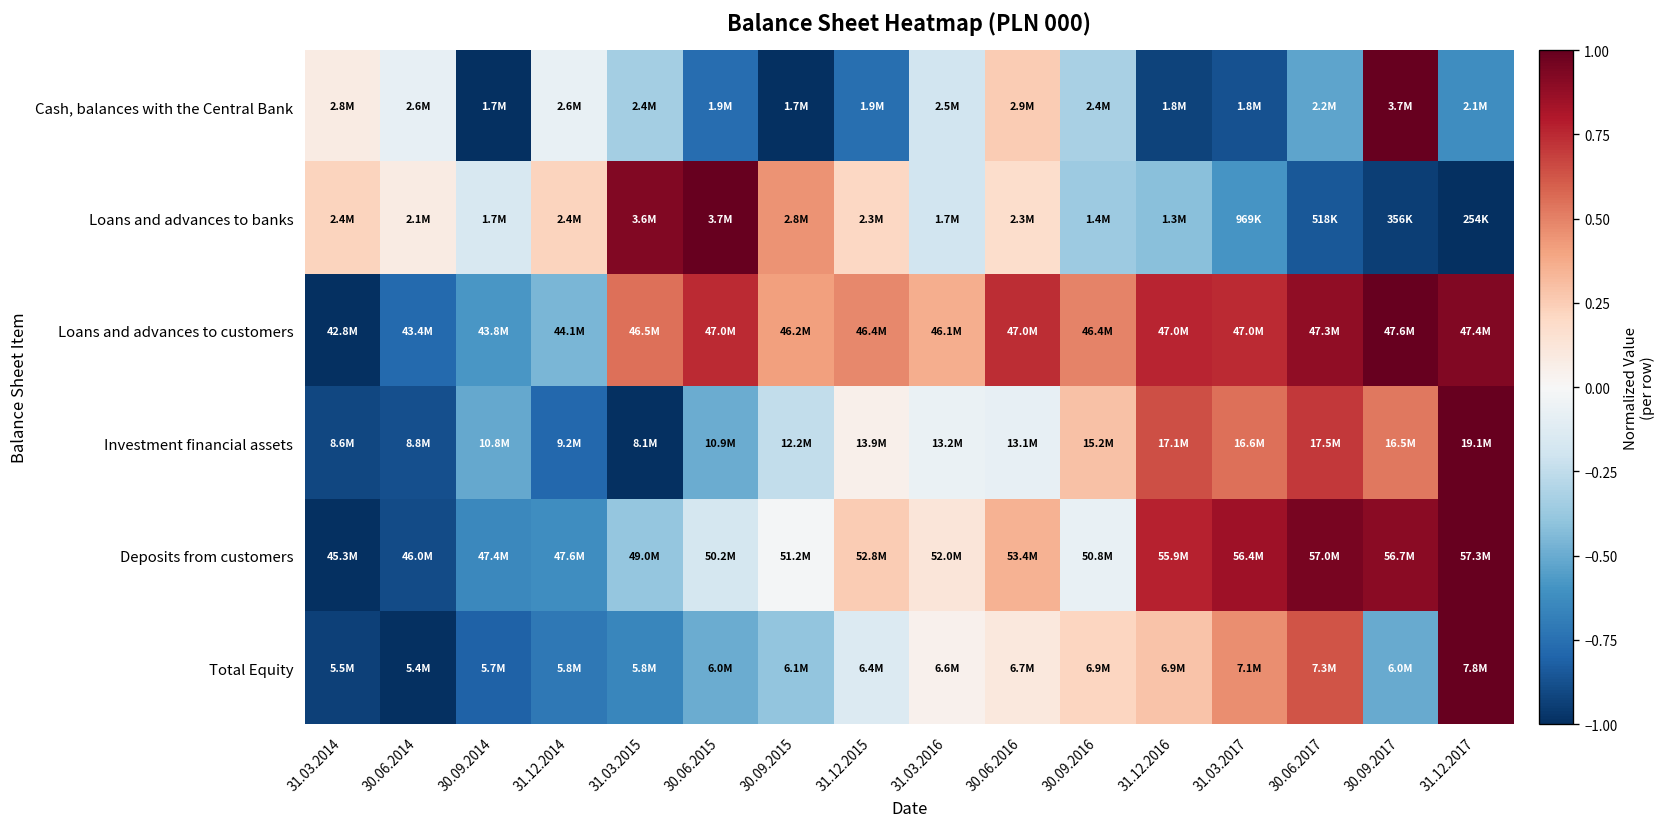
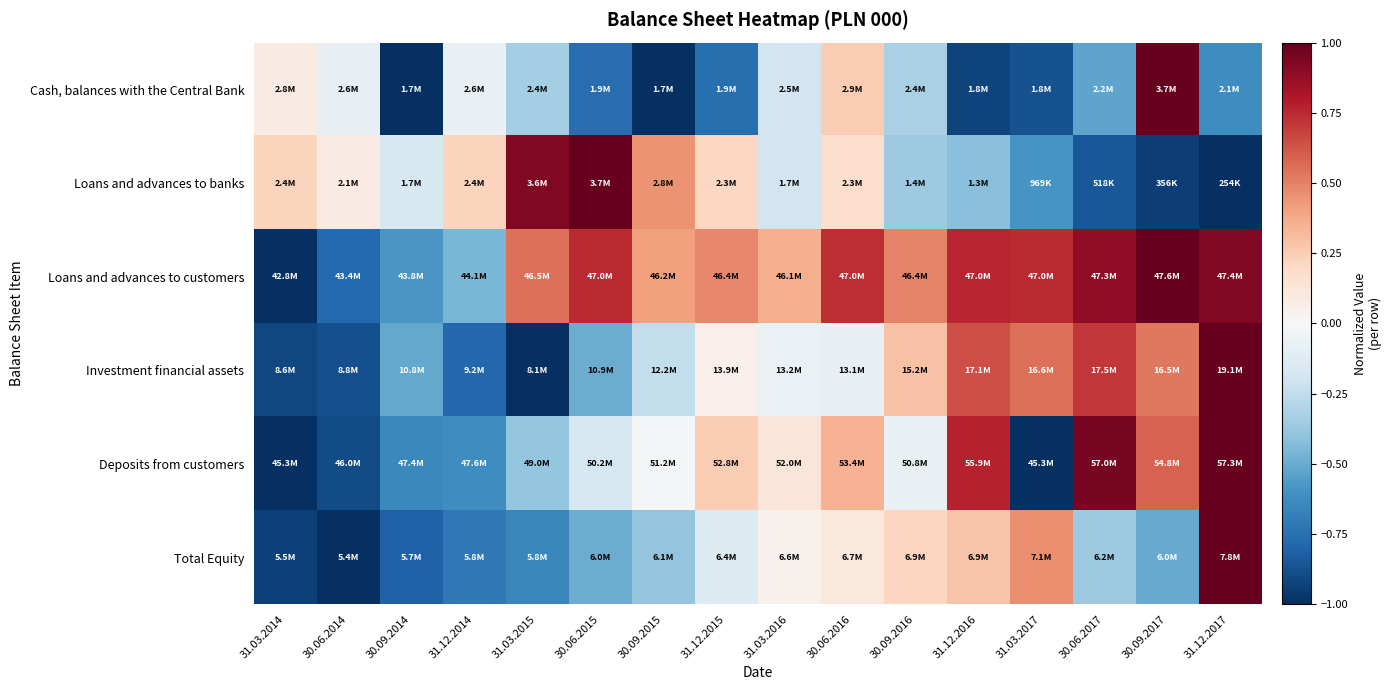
  {
    "Cash, balances with the Central Bank": {
      "31.03.2014": "2.8M",
      "30.06.2014": "2.6M",
      "30.09.2014": "1.7M",
      "31.12.2014": "2.6M",
      "31.03.2015": "2.4M",
      "30.06.2015": "1.9M",
      "30.09.2015": "1.7M",
      "31.12.2015": "1.9M",
      "31.03.2016": "2.5M",
      "30.06.2016": "2.9M",
      "30.09.2016": "2.4M",
      "31.12.2016": "1.8M",
      "31.03.2017": "1.8M",
      "30.06.2017": "2.2M",
      "30.09.2017": "3.7M",
      "31.12.2017": "2.1M"
    },
    "Loans and advances to banks": {
      "31.03.2014": "2.4M",
      "30.06.2014": "2.1M",
      "30.09.2014": "1.7M",
      "31.12.2014": "2.4M",
      "31.03.2015": "3.6M",
      "30.06.2015": "3.7M",
      "30.09.2015": "2.8M",
      "31.12.2015": "2.3M",
      "31.03.2016": "1.7M",
      "30.06.2016": "2.3M",
      "30.09.2016": "1.4M",
      "31.12.2016": "1.3M",
      "31.03.2017": "969K",
      "30.06.2017": "518K",
      "30.09.2017": "356K",
      "31.12.2017": "254K"
    },
    "Loans and advances to customers": {
      "31.03.2014": "42.8M",
      "30.06.2014": "43.4M",
      "30.09.2014": "43.8M",
      "31.12.2014": "44.1M",
      "31.03.2015": "46.5M",
      "30.06.2015": "47.0M",
      "30.09.2015": "46.2M",
      "31.12.2015": "46.4M",
      "31.03.2016": "46.1M",
      "30.06.2016": "47.0M",
      "30.09.2016": "46.4M",
      "31.12.2016": "47.0M",
      "31.03.2017": "47.0M",
      "30.06.2017": "47.3M",
      "30.09.2017": "47.6M",
      "31.12.2017": "47.4M"
    },
    "Investment financial assets": {
      "31.03.2014": "8.6M",
      "30.06.2014": "8.8M",
      "30.09.2014": "10.8M",
      "31.12.2014": "9.2M",
      "31.03.2015": "8.1M",
      "30.06.2015": "10.9M",
      "30.09.2015": "12.2M",
      "31.12.2015": "13.9M",
      "31.03.2016": "13.2M",
      "30.06.2016": "13.1M",
      "30.09.2016": "15.2M",
      "31.12.2016": "17.1M",
      "31.03.2017": "16.6M",
      "30.06.2017": "17.5M",
      "30.09.2017": "16.5M",
      "31.12.2017": "19.1M"
    },
    "Deposits from customers": {
      "31.03.2014": "45.3M",
      "30.06.2014": "46.0M",
      "30.09.2014": "47.4M",
      "31.12.2014": "47.6M",
      "31.03.2015": "49.0M",
      "30.06.2015": "50.2M",
      "30.09.2015": "51.2M",
      "31.12.2015": "52.8M",
      "31.03.2016": "52.0M",
      "30.06.2016": "53.4M",
      "30.09.2016": "50.8M",
      "31.12.2016": "55.9M",
-     "31.03.2017": "56.4M",
+     "31.03.2017": "45.3M",
      "30.06.2017": "57.0M",
-     "30.09.2017": "56.7M",
+     "30.09.2017": "54.8M",
      "31.12.2017": "57.3M"
    },
    "Total Equity": {
      "31.03.2014": "5.5M",
      "30.06.2014": "5.4M",
      "30.09.2014": "5.7M",
      "31.12.2014": "5.8M",
      "31.03.2015": "5.8M",
      "30.06.2015": "6.0M",
      "30.09.2015": "6.1M",
      "31.12.2015": "6.4M",
      "31.03.2016": "6.6M",
      "30.06.2016": "6.7M",
      "30.09.2016": "6.9M",
      "31.12.2016": "6.9M",
      "31.03.2017": "7.1M",
-     "30.06.2017": "7.3M",
+     "30.06.2017": "6.2M",
      "30.09.2017": "6.0M",
      "31.12.2017": "7.8M"
    }
  }
